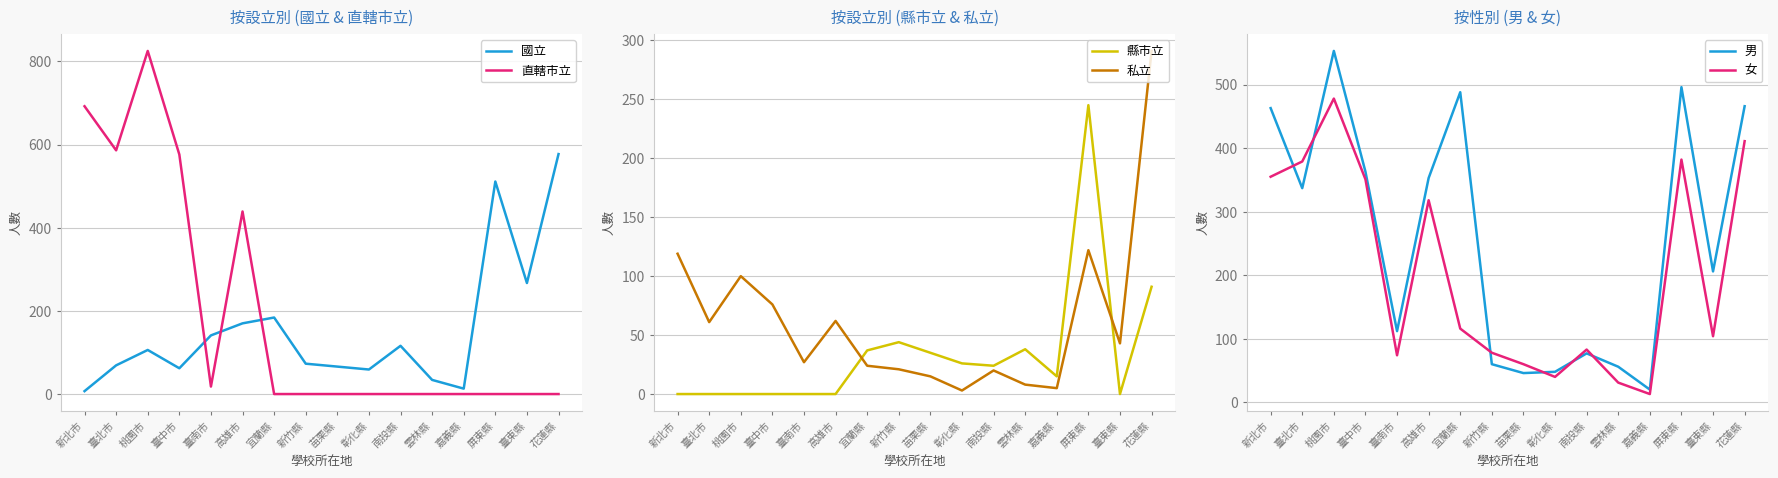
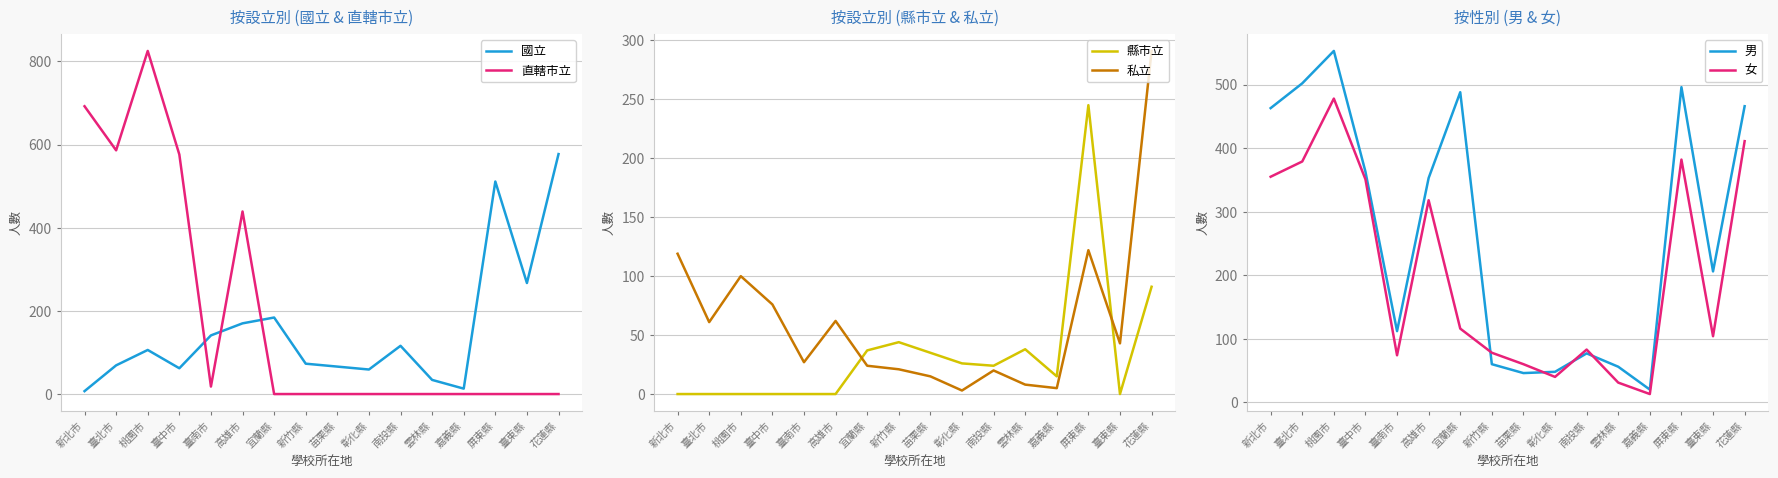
  {
    "按設立別 (國立 & 直轄市立)": {
      "國立": {
        "新北市": 10,
        "臺北市": 70,
        "桃園市": 110,
        "臺中市": 60,
        "臺南市": 140,
        "高雄市": 170,
        "宜蘭縣": 180,
        "新竹縣": 70,
        "苗栗縣": 70,
        "彰化縣": 60,
        "南投縣": 120,
        "雲林縣": 30,
        "嘉義縣": 10,
        "屏東縣": 510,
        "臺東縣": 270,
        "花蓮縣": 580
      },
      "直轄市立": {
        "新北市": 690,
        "臺北市": 590,
        "桃園市": 830,
        "臺中市": 580,
        "臺南市": 20,
        "高雄市": 440,
        "宜蘭縣": 0,
        "新竹縣": 0,
        "苗栗縣": 0,
        "彰化縣": 0,
        "南投縣": 0,
        "雲林縣": 0,
        "嘉義縣": 0,
        "屏東縣": 0,
        "臺東縣": 0,
        "花蓮縣": 0
      }
    },
    "按設立別 (縣市立 & 私立)": {
      "縣市立": {
        "新北市": 0,
        "臺北市": 0,
        "桃園市": 0,
        "臺中市": 0,
        "臺南市": 0,
        "高雄市": 0,
        "宜蘭縣": 37,
        "新竹縣": 44,
        "苗栗縣": 35,
        "彰化縣": 26,
        "南投縣": 24,
        "雲林縣": 38,
        "嘉義縣": 15,
        "屏東縣": 245,
        "臺東縣": 0,
        "花蓮縣": 91
      },
      "私立": {
        "新北市": 119,
        "臺北市": 61,
        "桃園市": 100,
        "臺中市": 76,
        "臺南市": 27,
        "高雄市": 62,
        "宜蘭縣": 24,
        "新竹縣": 21,
        "苗栗縣": 15,
        "彰化縣": 3,
        "南投縣": 20,
        "雲林縣": 8,
        "嘉義縣": 5,
        "屏東縣": 122,
        "臺東縣": 43
      }
    },
    "按性別 (男 & 女)": {
      "男": {
        "新北市": 460,
-       "臺北市": 340,
+       "臺北市": 500,
        "桃園市": 550,
        "臺中市": 360,
        "臺南市": 110,
        "高雄市": 350,
        "宜蘭縣": 490,
        "新竹縣": 60,
        "苗栗縣": 50,
        "彰化縣": 50,
        "南投縣": 80,
        "雲林縣": 60,
        "嘉義縣": 20,
        "屏東縣": 500,
        "臺東縣": 210,
        "花蓮縣": 470
      },
      "女": {
        "新北市": 360,
        "臺北市": 380,
        "桃園市": 480,
        "臺中市": 350,
        "臺南市": 70,
        "高雄市": 320,
        "宜蘭縣": 120,
        "新竹縣": 80,
        "苗栗縣": 60,
        "彰化縣": 40,
        "南投縣": 80,
        "雲林縣": 30,
        "嘉義縣": 10,
        "屏東縣": 380,
        "臺東縣": 100,
        "花蓮縣": 410
      }
    }
  }
